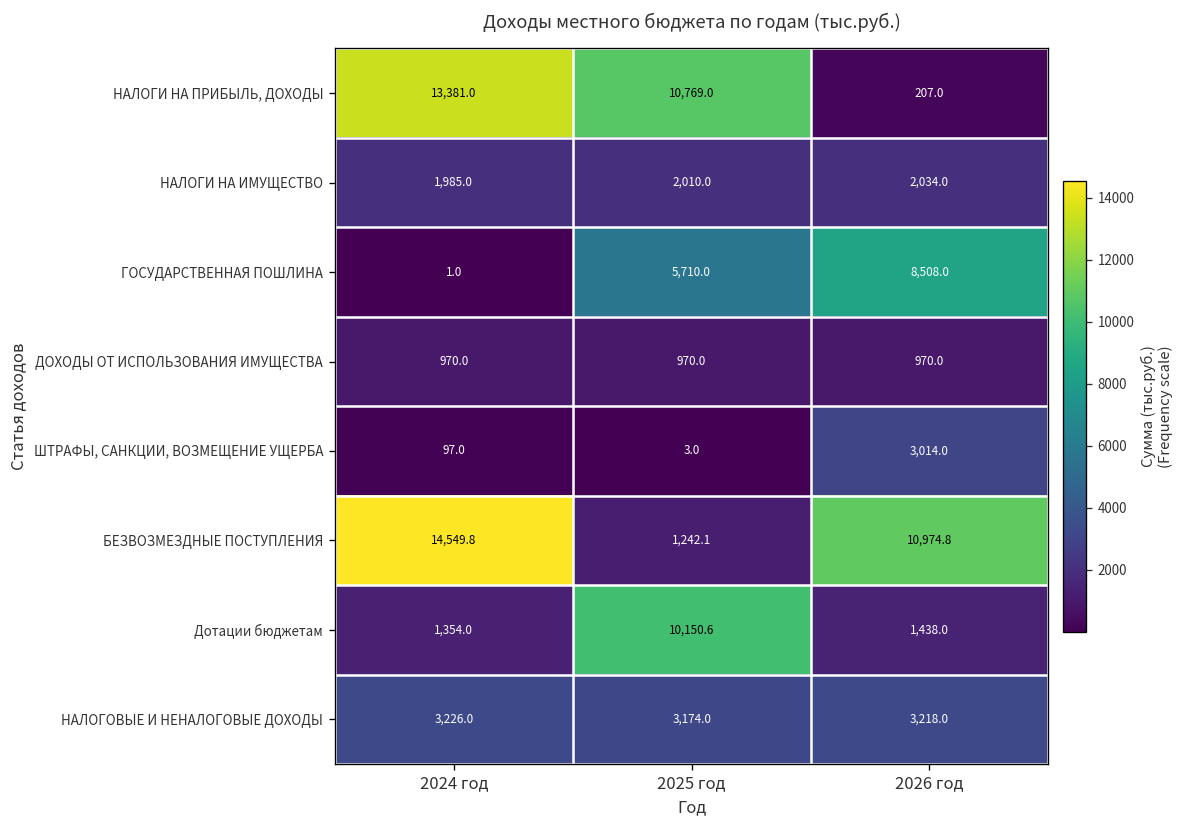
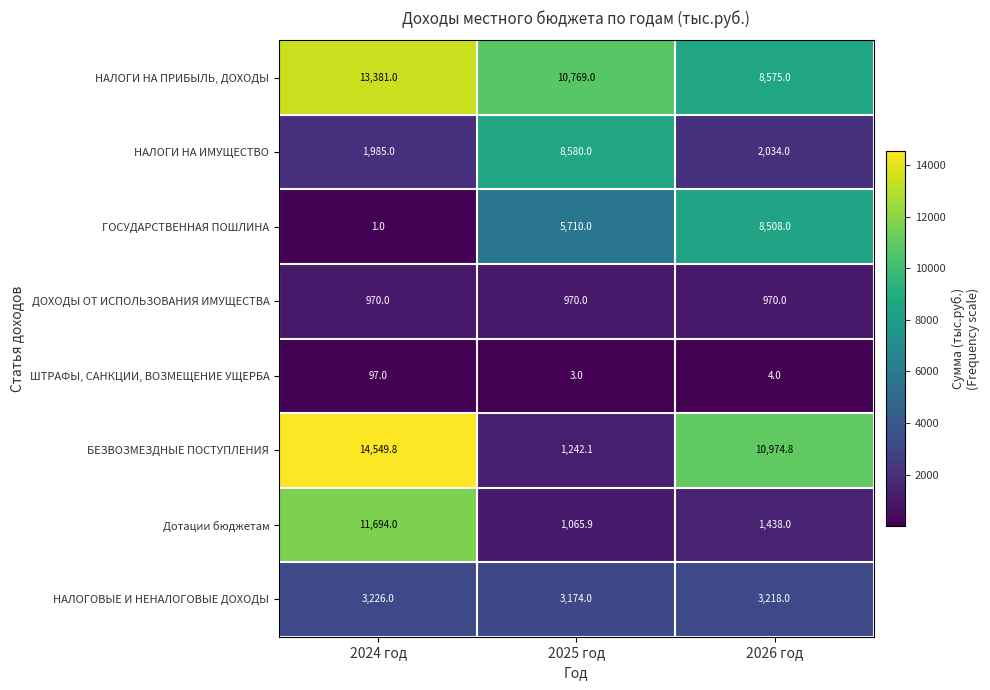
  {
    "НАЛОГИ НА ПРИБЫЛЬ, ДОХОДЫ": {
      "2024 год": "13,381.0",
      "2025 год": "10,769.0",
-     "2026 год": "207.0"
+     "2026 год": "8,575.0"
    },
    "НАЛОГИ НА ИМУЩЕСТВО": {
      "2024 год": "1,985.0",
-     "2025 год": "2,010.0",
+     "2025 год": "8,580.0",
      "2026 год": "2,034.0"
    },
    "ГОСУДАРСТВЕННАЯ ПОШЛИНА": {
      "2024 год": "1.0",
      "2025 год": "5,710.0",
      "2026 год": "8,508.0"
    },
    "ДОХОДЫ ОТ ИСПОЛЬЗОВАНИЯ ИМУЩЕСТВА": {
      "2024 год": "970.0",
      "2025 год": "970.0",
      "2026 год": "970.0"
    },
    "ШТРАФЫ, САНКЦИИ, ВОЗМЕЩЕНИЕ УЩЕРБА": {
      "2024 год": "97.0",
      "2025 год": "3.0",
-     "2026 год": "3,014.0"
+     "2026 год": "4.0"
    },
    "БЕЗВОЗМЕЗДНЫЕ ПОСТУПЛЕНИЯ": {
      "2024 год": "14,549.8",
      "2025 год": "1,242.1",
      "2026 год": "10,974.8"
    },
    "Дотации бюджетам": {
-     "2024 год": "1,354.0",
-     "2025 год": "10,150.6",
+     "2024 год": "11,694.0",
+     "2025 год": "1,065.9",
      "2026 год": "1,438.0"
    },
    "НАЛОГОВЫЕ И НЕНАЛОГОВЫЕ ДОХОДЫ": {
      "2024 год": "3,226.0",
      "2025 год": "3,174.0",
      "2026 год": "3,218.0"
    }
  }
